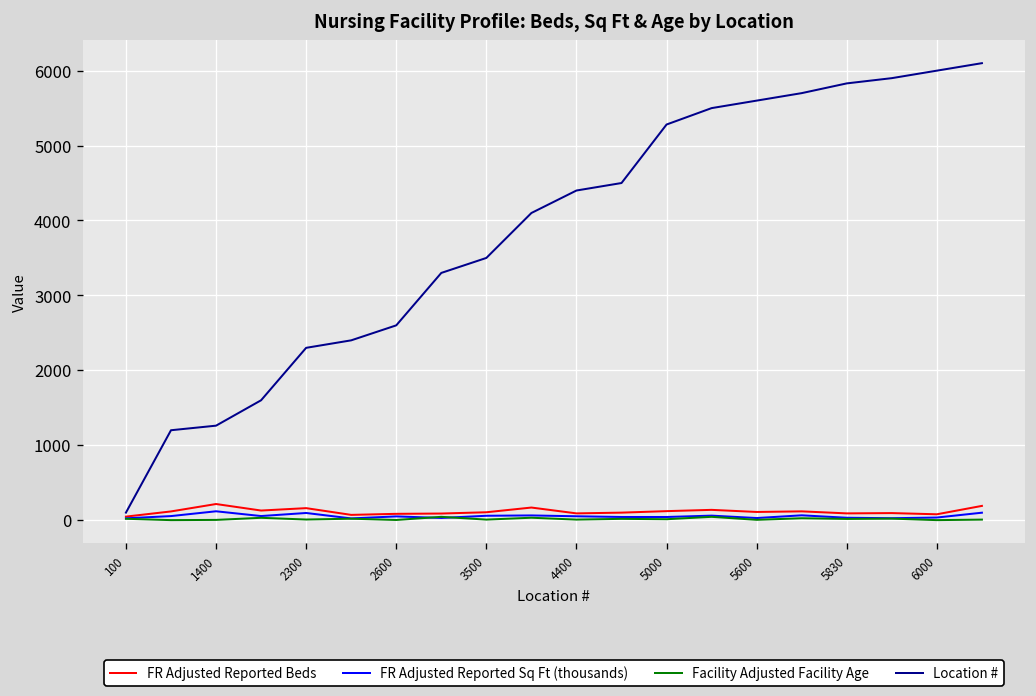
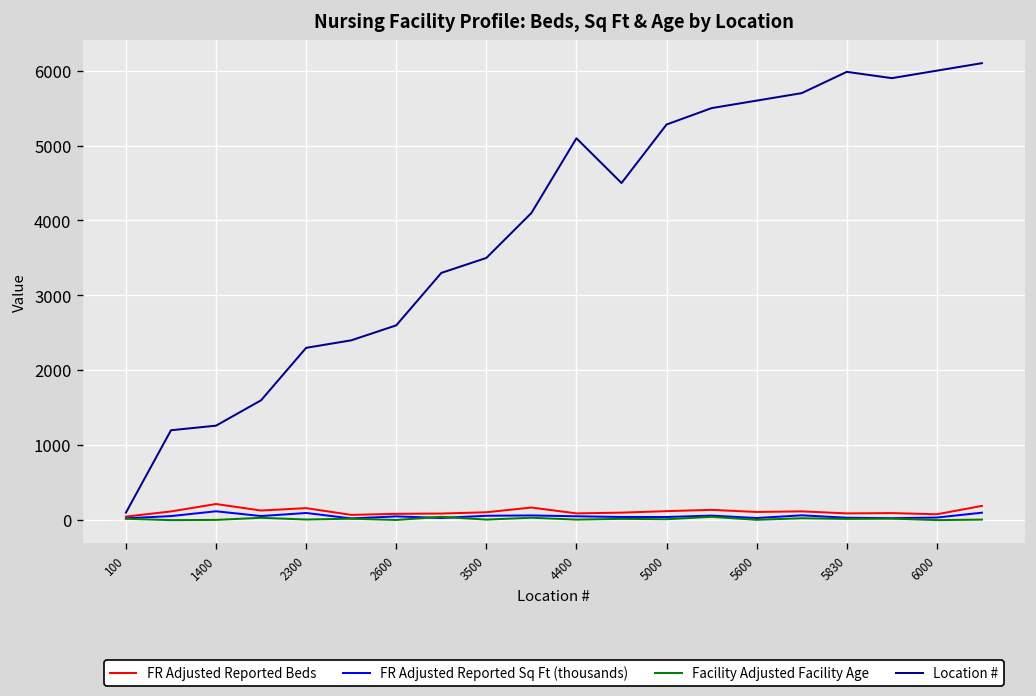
  {
    "FR Adjusted Reported Beds": {
      "1400": 200,
      "2300": 200,
      "3500": 100,
      "5000": 100,
      "5600": 100,
      "5830": 100,
      "6000": 100
    },
    "FR Adjusted Reported Sq Ft (thousands)": {
      "1400": 100,
      "2300": 100,
      "3500": 100
    },
    "Facility Adjusted Facility Age": {
      "1400": 0,
      "2300": 0,
      "2600": 0,
      "3500": 0,
      "4400": 0
    },
    "Location #": {
      "100": 100,
      "1400": 1300,
      "2300": 2300,
      "2600": 2600,
      "3500": 3500,
-     "4400": 4400,
+     "4400": 5100,
      "5000": 5300,
      "5600": 5600,
-     "5830": 5800,
+     "5830": 6000,
      "6000": 6000
    }
  }
